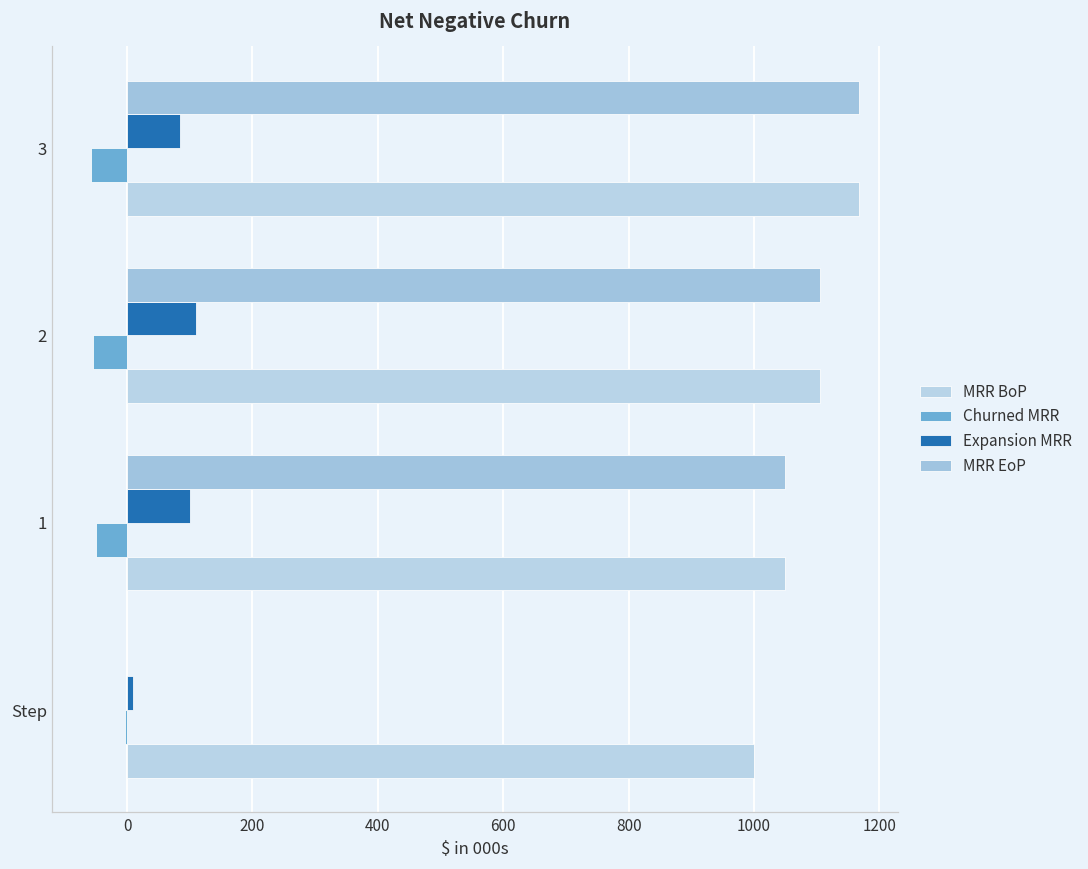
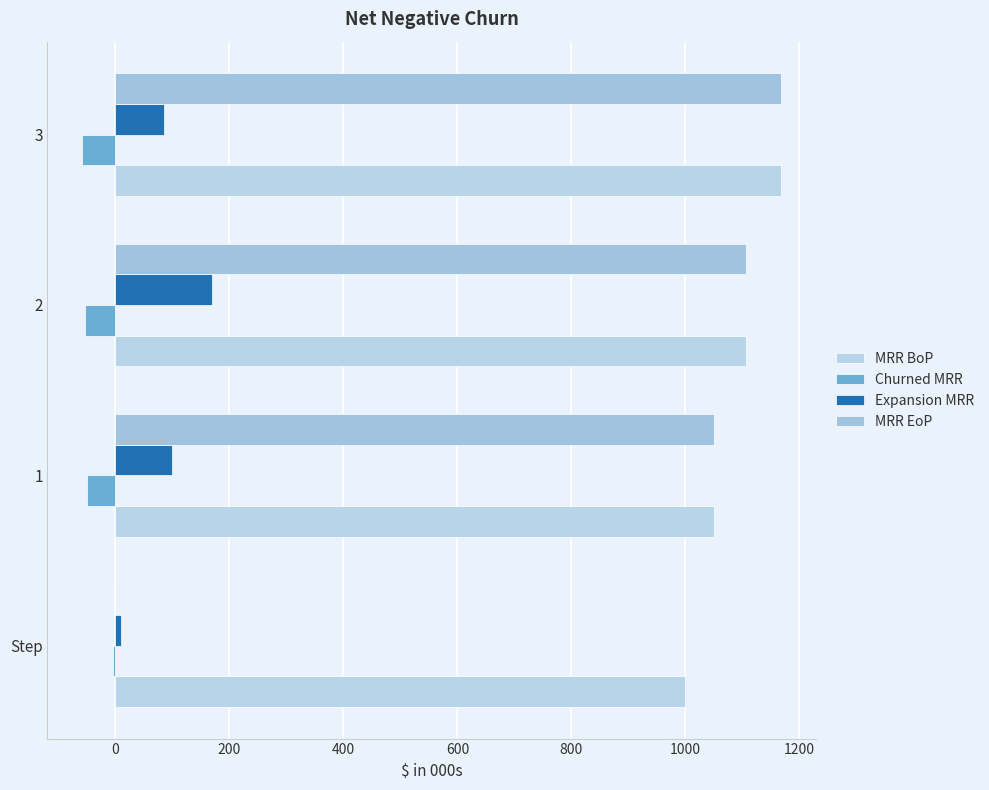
  {
    "Expansion MRR": {
      "3": 90,
-     "2": 110,
+     "2": 170,
      "1": 100,
      "Step": 10
    }
  }
